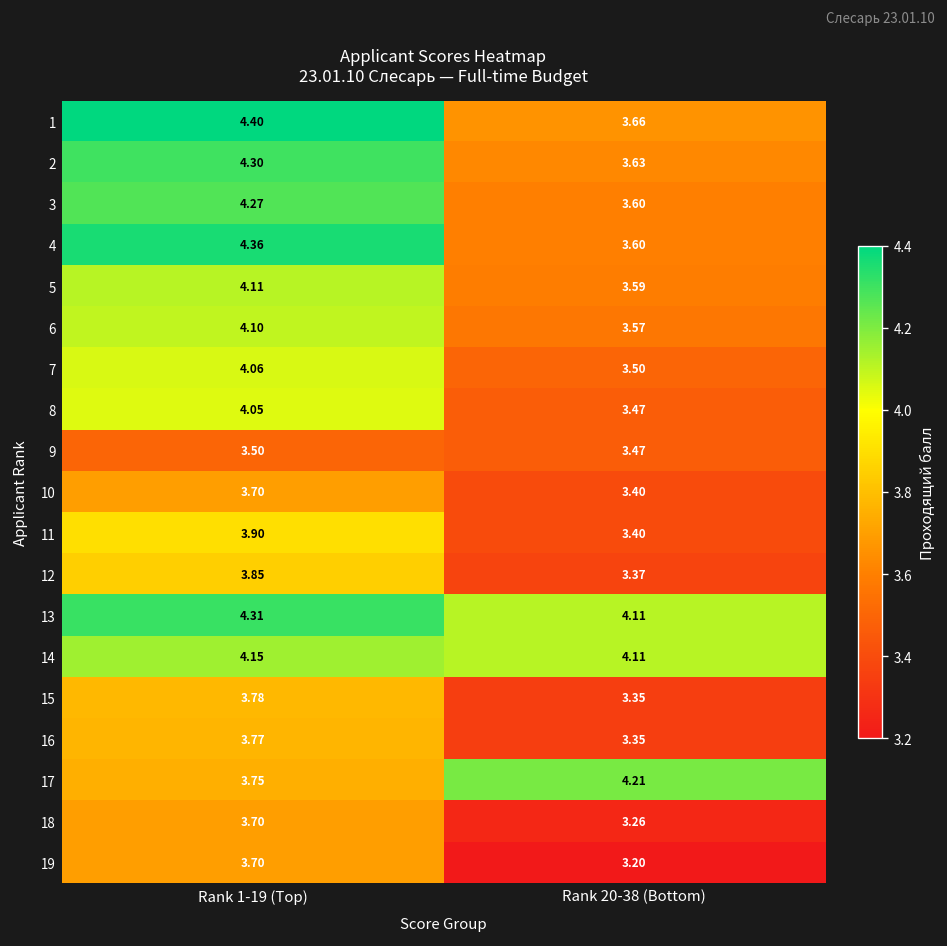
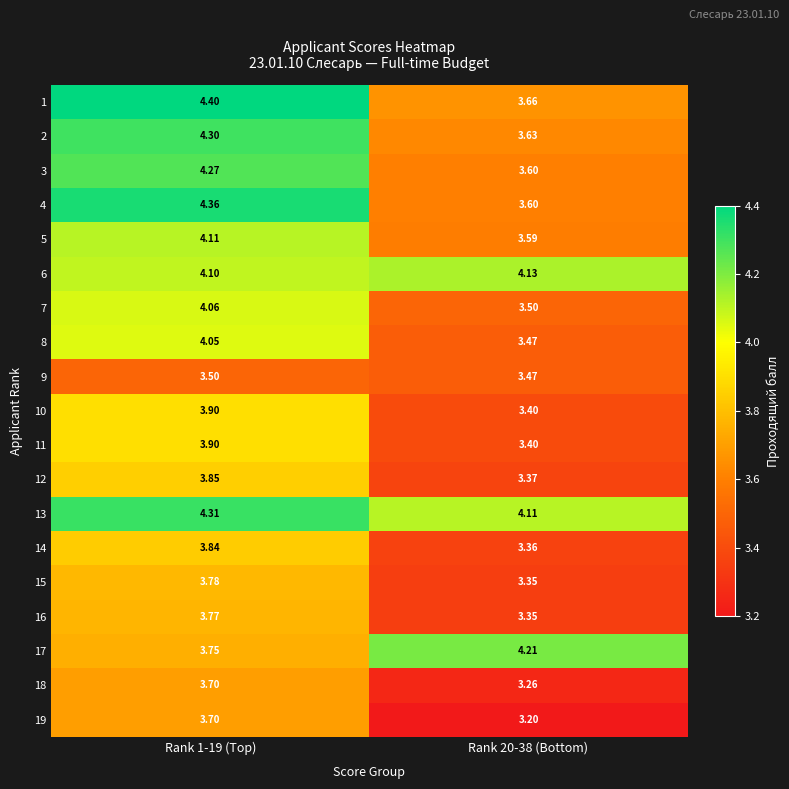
  {
    "1": {
      "Rank 1-19 (Top)": 4.40,
      "Rank 20-38 (Bottom)": 3.66
    },
    "2": {
      "Rank 1-19 (Top)": 4.30,
      "Rank 20-38 (Bottom)": 3.63
    },
    "3": {
      "Rank 1-19 (Top)": 4.27,
      "Rank 20-38 (Bottom)": 3.60
    },
    "4": {
      "Rank 1-19 (Top)": 4.36,
      "Rank 20-38 (Bottom)": 3.60
    },
    "5": {
      "Rank 1-19 (Top)": 4.11,
      "Rank 20-38 (Bottom)": 3.59
    },
    "6": {
      "Rank 1-19 (Top)": 4.10,
-     "Rank 20-38 (Bottom)": 3.57
+     "Rank 20-38 (Bottom)": 4.13
    },
    "7": {
      "Rank 1-19 (Top)": 4.06,
      "Rank 20-38 (Bottom)": 3.50
    },
    "8": {
      "Rank 1-19 (Top)": 4.05,
      "Rank 20-38 (Bottom)": 3.47
    },
    "9": {
      "Rank 1-19 (Top)": 3.50,
      "Rank 20-38 (Bottom)": 3.47
    },
    "10": {
-     "Rank 1-19 (Top)": 3.70,
+     "Rank 1-19 (Top)": 3.90,
      "Rank 20-38 (Bottom)": 3.40
    },
    "11": {
      "Rank 1-19 (Top)": 3.90,
      "Rank 20-38 (Bottom)": 3.40
    },
    "12": {
      "Rank 1-19 (Top)": 3.85,
      "Rank 20-38 (Bottom)": 3.37
    },
    "13": {
      "Rank 1-19 (Top)": 4.31,
      "Rank 20-38 (Bottom)": 4.11
    },
    "14": {
-     "Rank 1-19 (Top)": 4.15,
-     "Rank 20-38 (Bottom)": 4.11
+     "Rank 1-19 (Top)": 3.84,
+     "Rank 20-38 (Bottom)": 3.36
    },
    "15": {
      "Rank 1-19 (Top)": 3.78,
      "Rank 20-38 (Bottom)": 3.35
    },
    "16": {
      "Rank 1-19 (Top)": 3.77,
      "Rank 20-38 (Bottom)": 3.35
    },
    "17": {
      "Rank 1-19 (Top)": 3.75,
      "Rank 20-38 (Bottom)": 4.21
    },
    "18": {
      "Rank 1-19 (Top)": 3.70,
      "Rank 20-38 (Bottom)": 3.26
    },
    "19": {
      "Rank 1-19 (Top)": 3.70,
      "Rank 20-38 (Bottom)": 3.20
    }
  }
